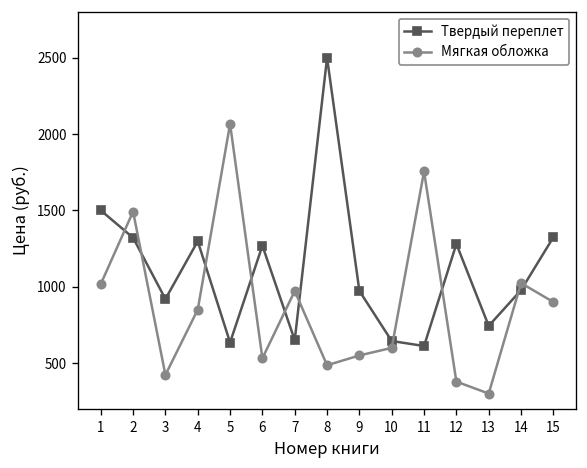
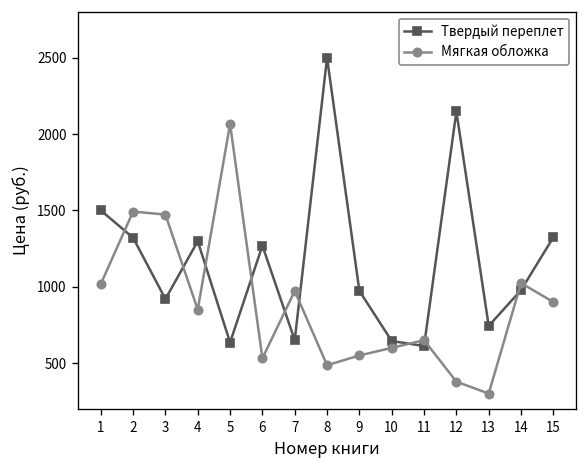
  {
    "Твердый переплет": {
      "1": 1500,
      "2": 1320,
      "3": 920,
      "4": 1300,
      "5": 630,
      "6": 1270,
      "7": 650,
      "8": 2500,
      "9": 970,
      "10": 640,
      "11": 610,
-     "12": 1280,
+     "12": 2150,
      "13": 740,
      "14": 980,
      "15": 1320
    },
    "Мягкая обложка": {
      "1": 1020,
      "2": 1490,
-     "3": 420,
+     "3": 1470,
      "4": 850,
      "5": 2070,
      "6": 530,
      "7": 970,
      "8": 490,
      "9": 550,
      "10": 600,
-     "11": 1760,
+     "11": 650,
      "12": 380,
      "13": 300,
      "14": 1020,
      "15": 900
    }
  }
